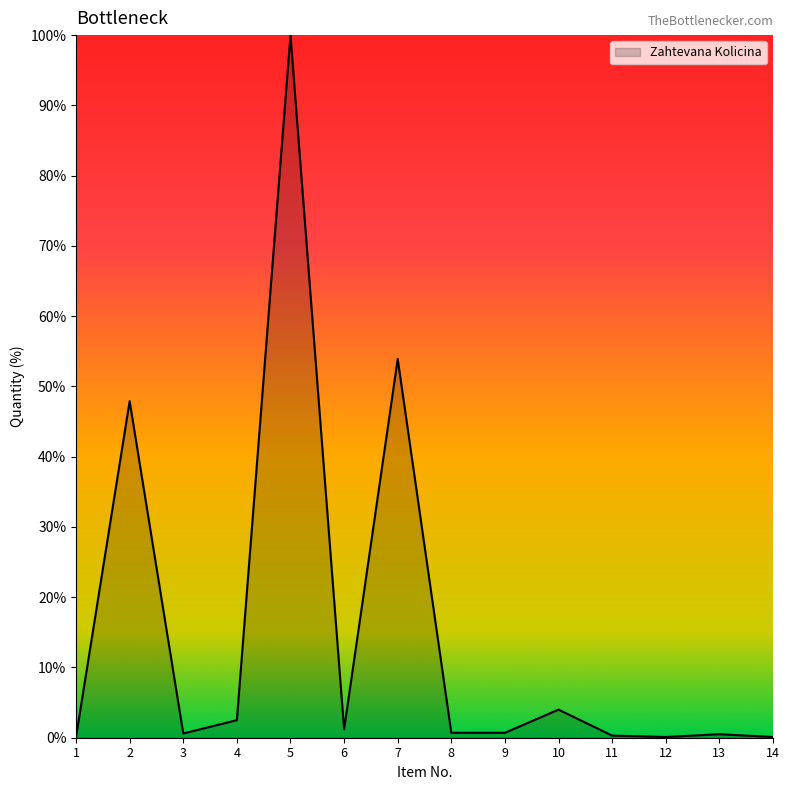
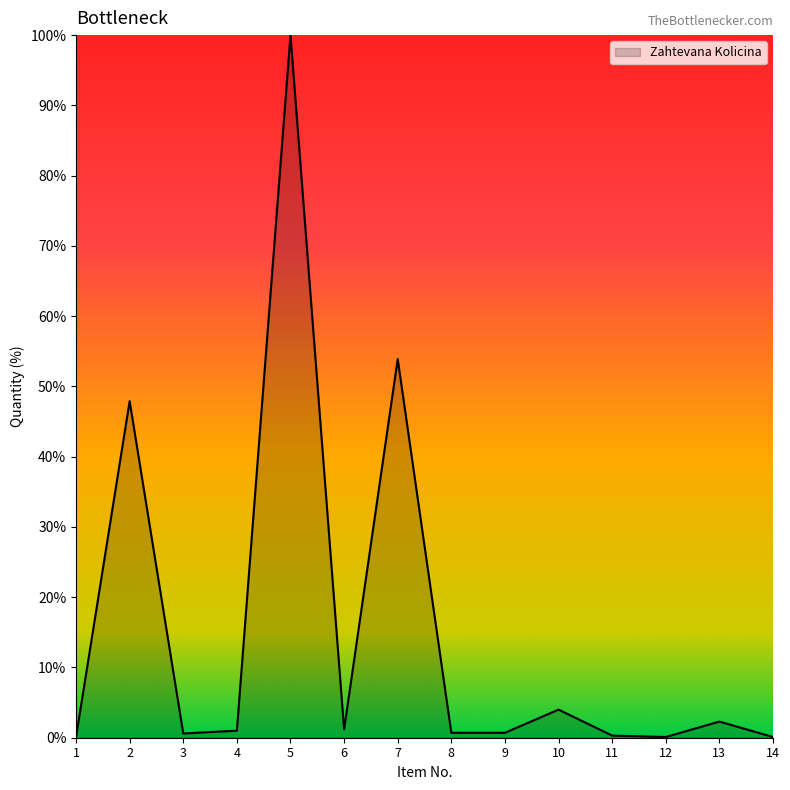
  {
    "1": "0%",
    "2": "48%",
    "3": "1%",
-   "4": "3%",
+   "4": "1%",
    "5": "100%",
    "6": "1%",
    "7": "54%",
    "8": "1%",
    "9": "1%",
    "10": "4%",
    "11": "0%",
    "12": "0%",
-   "13": "1%",
+   "13": "2%",
    "14": "0%"
  }
